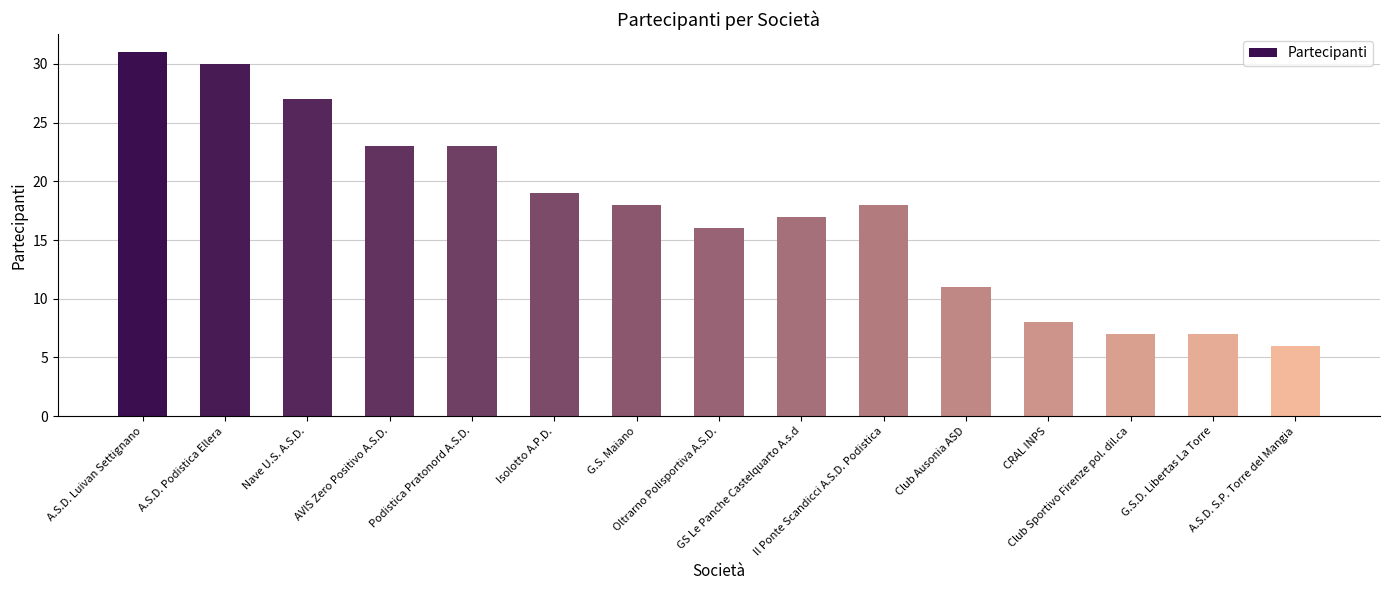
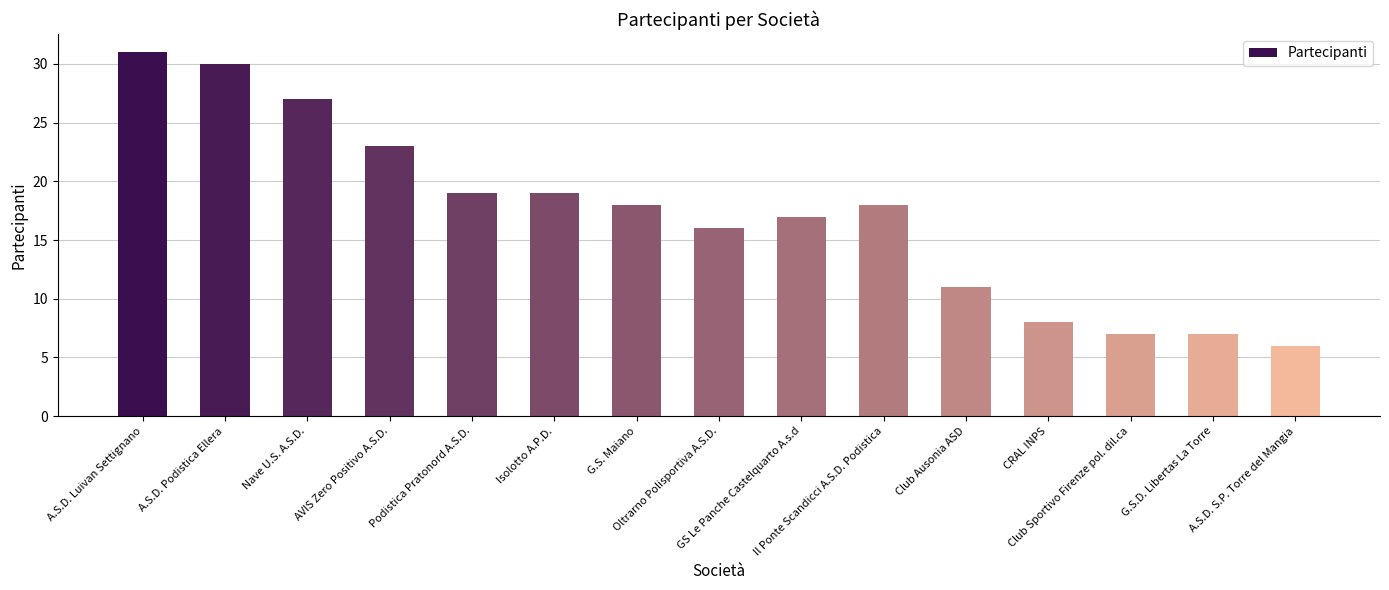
  {
    "A.S.D. Luivan Settignano": 31,
    "A.S.D. Podistica Ellera": 30,
    "Nave U.S. A.S.D.": 27,
    "AVIS Zero Positivo A.S.D.": 23,
-   "Podistica Pratonord A.S.D.": 23,
+   "Podistica Pratonord A.S.D.": 19,
    "Isolotto A.P.D.": 19,
    "G.S. Maiano": 18,
    "Oltrarno Polisportiva A.S.D.": 16,
    "GS Le Panche Castelquarto A.s.d": 17,
    "Il Ponte Scandicci A.S.D. Podistica": 18,
    "Club Ausonia ASD": 11,
    "CRAL INPS": 8,
    "Club Sportivo Firenze pol. dil.ca": 7,
    "G.S.D. Libertas La Torre": 7,
    "A.S.D. S.P. Torre del Mangia": 6
  }
